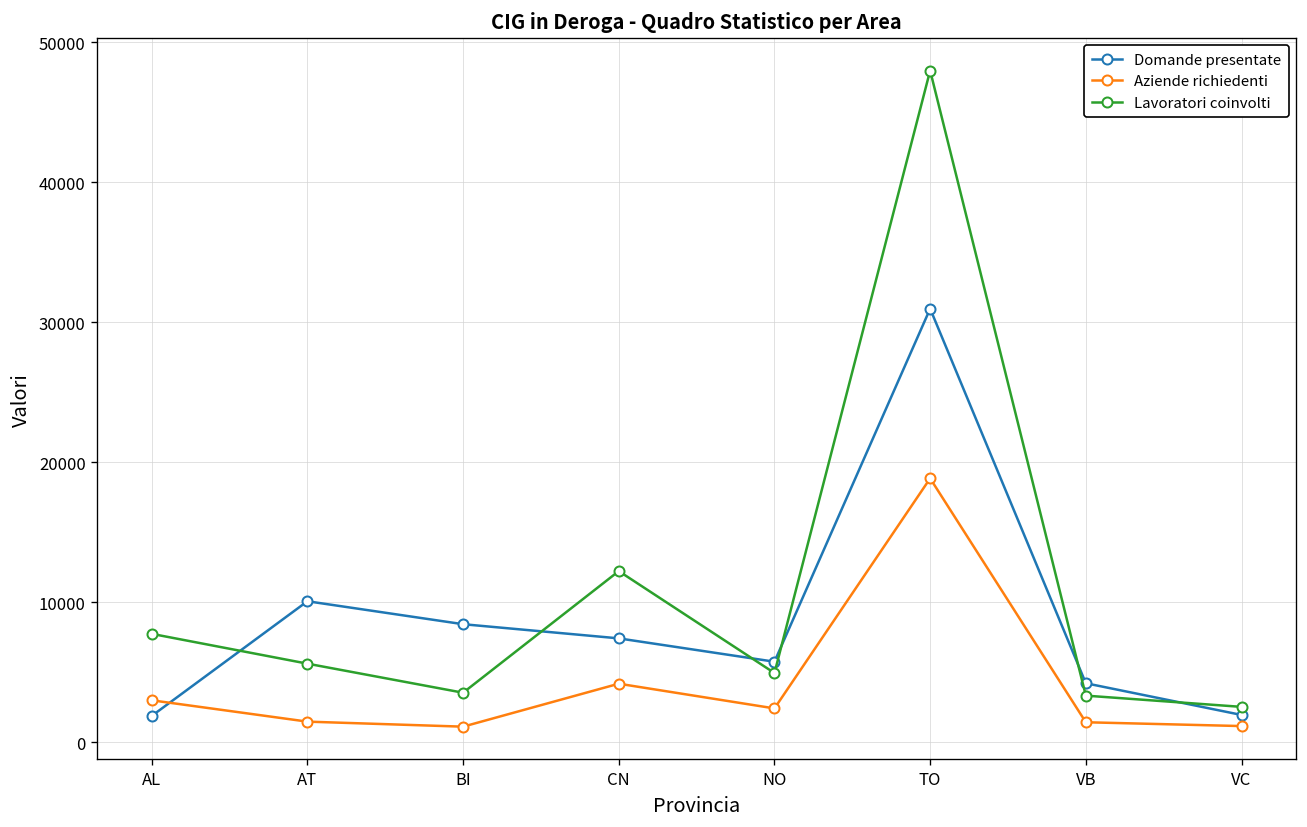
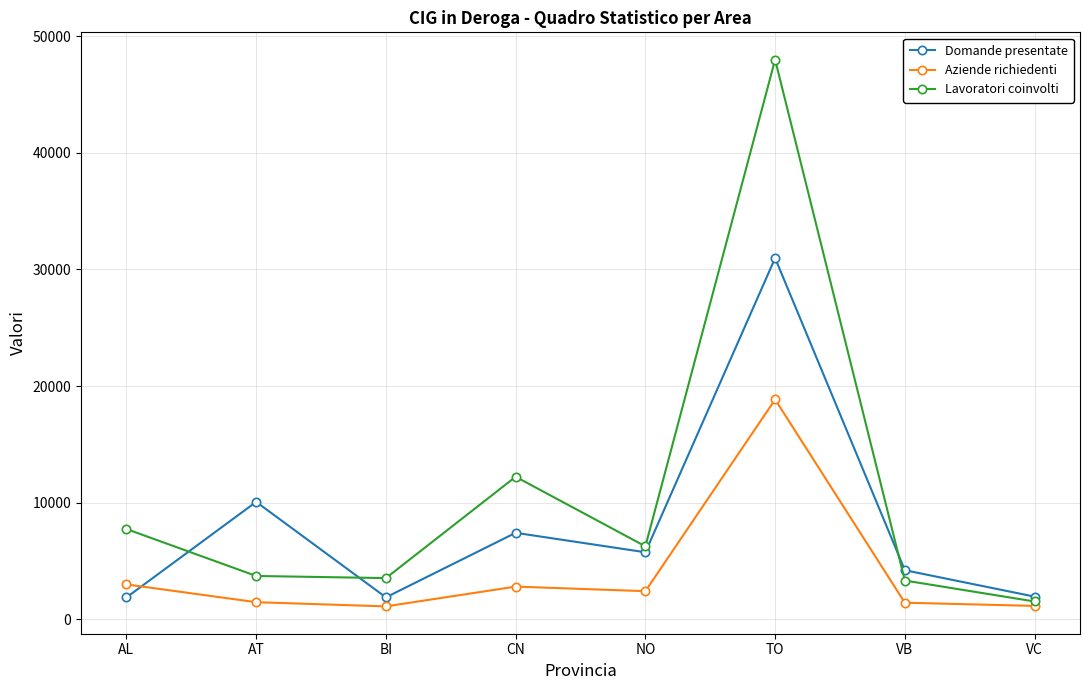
  {
    "Domande presentate": {
      "AL": 1900,
      "AT": 10100,
-     "BI": 8400,
+     "BI": 1900,
      "CN": 7400,
      "NO": 5700,
      "TO": 31000,
      "VB": 4200,
      "VC": 1900
    },
    "Aziende richiedenti": {
      "AL": 3000,
      "AT": 1500,
      "BI": 1100,
-     "CN": 4200,
+     "CN": 2800,
      "NO": 2400,
      "TO": 18800,
      "VB": 1400,
      "VC": 1100
    },
    "Lavoratori coinvolti": {
      "AL": 7700,
-     "AT": 5600,
+     "AT": 3700,
      "BI": 3500,
      "CN": 12200,
-     "NO": 4900,
+     "NO": 6300,
      "TO": 48000,
      "VB": 3300,
-     "VC": 2500
+     "VC": 1500
    }
  }
